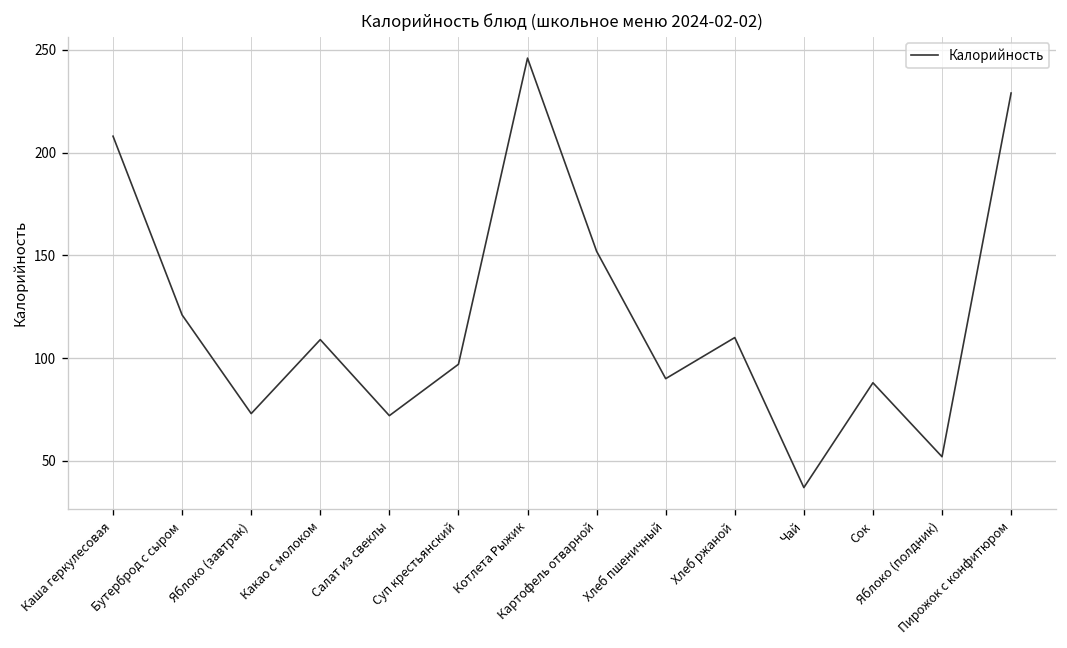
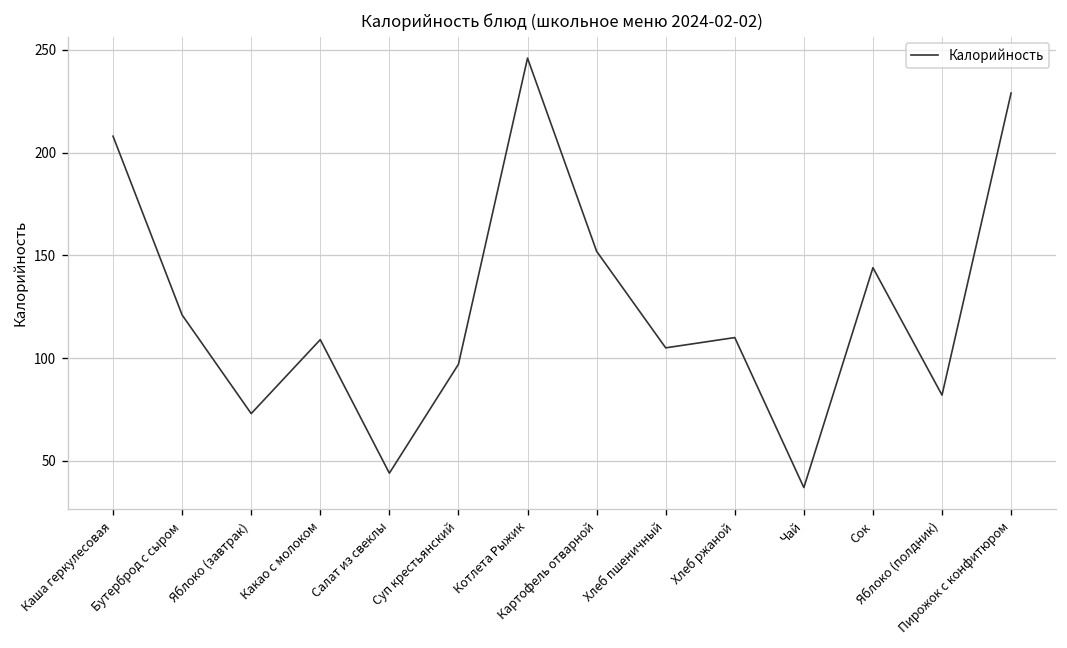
  {
    "Каша геркулесовая": 208,
    "Бутерброд с сыром": 121,
    "Яблоко (завтрак)": 73,
    "Какао с молоком": 109,
-   "Салат из свеклы": 72,
+   "Салат из свеклы": 44,
    "Суп крестьянский": 97,
    "Котлета Рыжик": 246,
    "Картофель отварной": 152,
-   "Хлеб пшеничный": 90,
+   "Хлеб пшеничный": 105,
    "Хлеб ржаной": 110,
    "Чай": 37,
-   "Сок": 88,
-   "Яблоко (полдник)": 52,
+   "Сок": 144,
+   "Яблоко (полдник)": 82,
    "Пирожок с конфитюром": 229
  }
